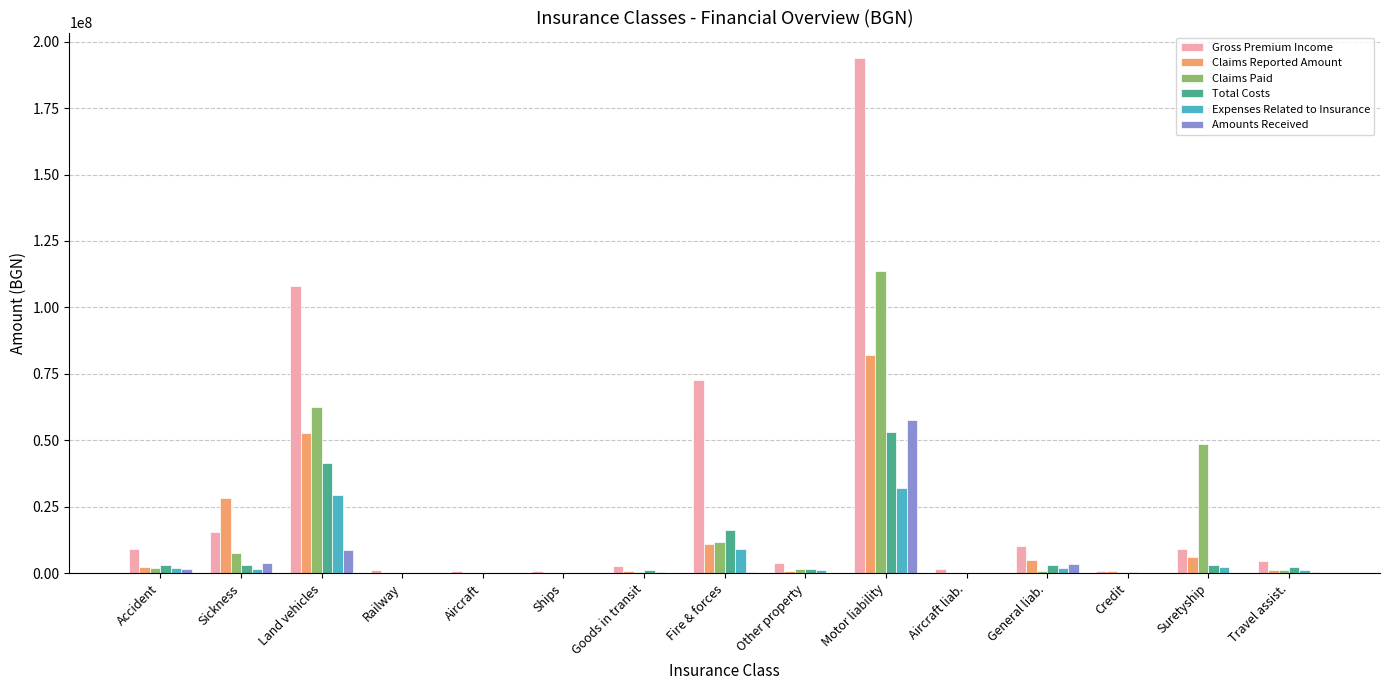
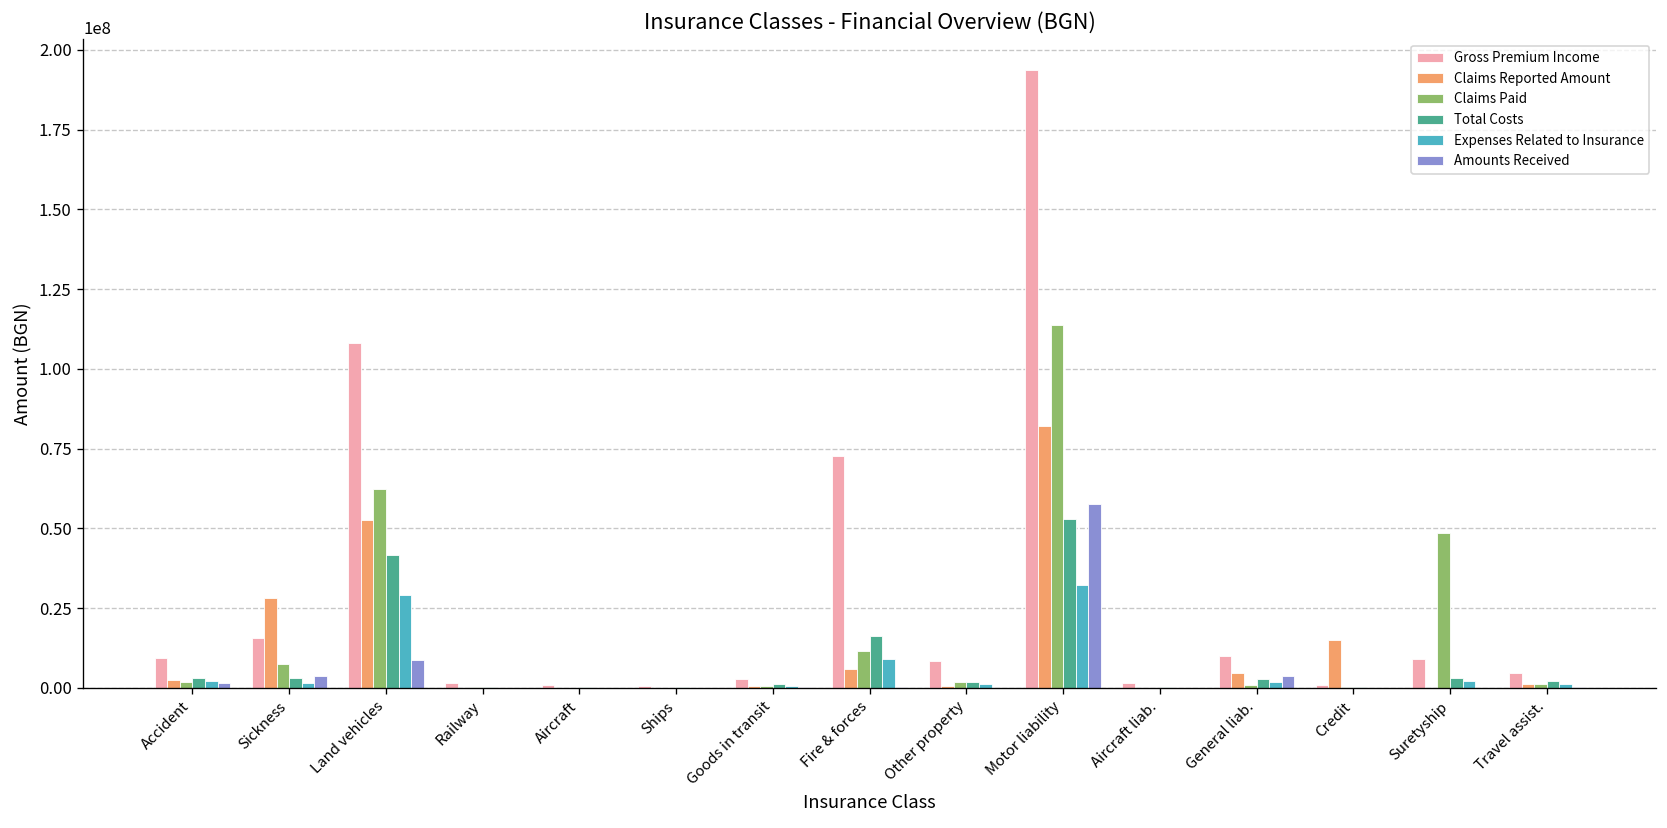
  {
    "Gross Premium Income": {
      "Accident": 9000000,
      "Sickness": 16000000,
      "Land vehicles": 108000000,
      "Railway": 1000000,
      "Goods in transit": 3000000,
      "Fire & forces": 73000000,
-     "Other property": 4000000,
+     "Other property": 8000000,
      "Motor liability": 194000000,
      "Aircraft liab.": 1000000,
      "General liab.": 10000000,
      "Suretyship": 9000000,
      "Travel assist.": 5000000
    },
    "Claims Reported Amount": {
      "Accident": 2000000,
      "Sickness": 28000000,
      "Land vehicles": 53000000,
-     "Fire & forces": 11000000,
+     "Fire & forces": 6000000,
      "Motor liability": 82000000,
      "Aircraft liab.": 0,
      "General liab.": 5000000,
-     "Credit": 1000000,
-     "Suretyship": 6000000,
+     "Credit": 15000000,
+     "Suretyship": 0,
      "Travel assist.": 1000000
    },
    "Claims Paid": {
      "Accident": 2000000,
      "Sickness": 7000000,
      "Land vehicles": 62000000,
      "Fire & forces": 12000000,
      "Other property": 2000000,
      "Motor liability": 114000000,
      "Aircraft liab.": 0,
      "Suretyship": 49000000,
      "Travel assist.": 1000000
    },
    "Amounts Received": {
      "Accident": 1000000,
      "Sickness": 4000000,
      "Land vehicles": 9000000,
      "Motor liability": 58000000,
      "Aircraft liab.": 0,
      "General liab.": 4000000
    }
  }
